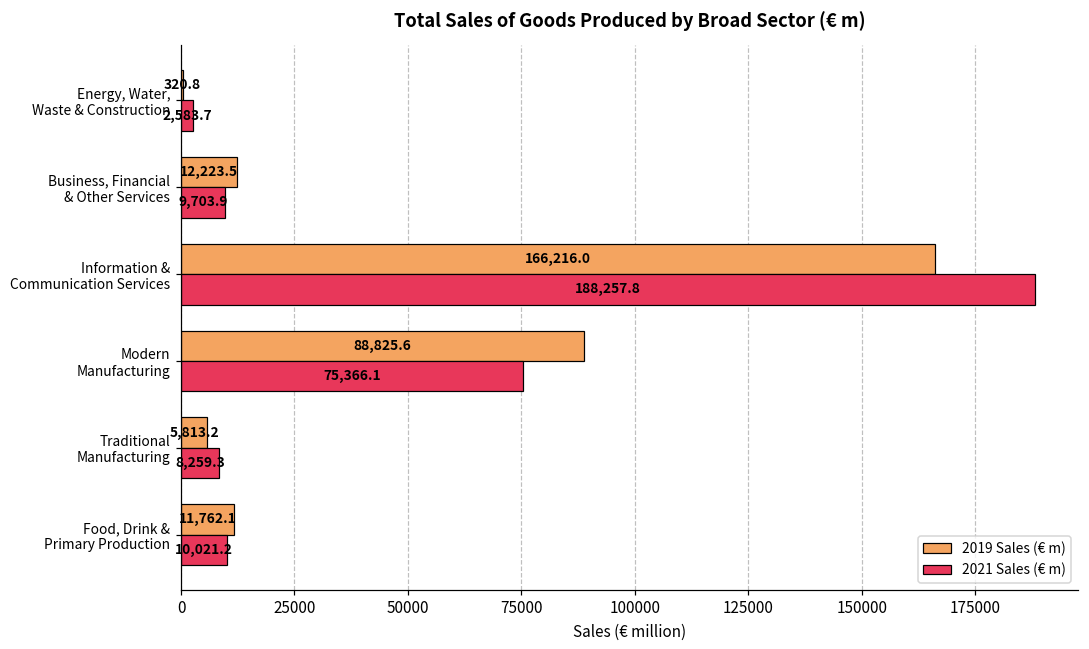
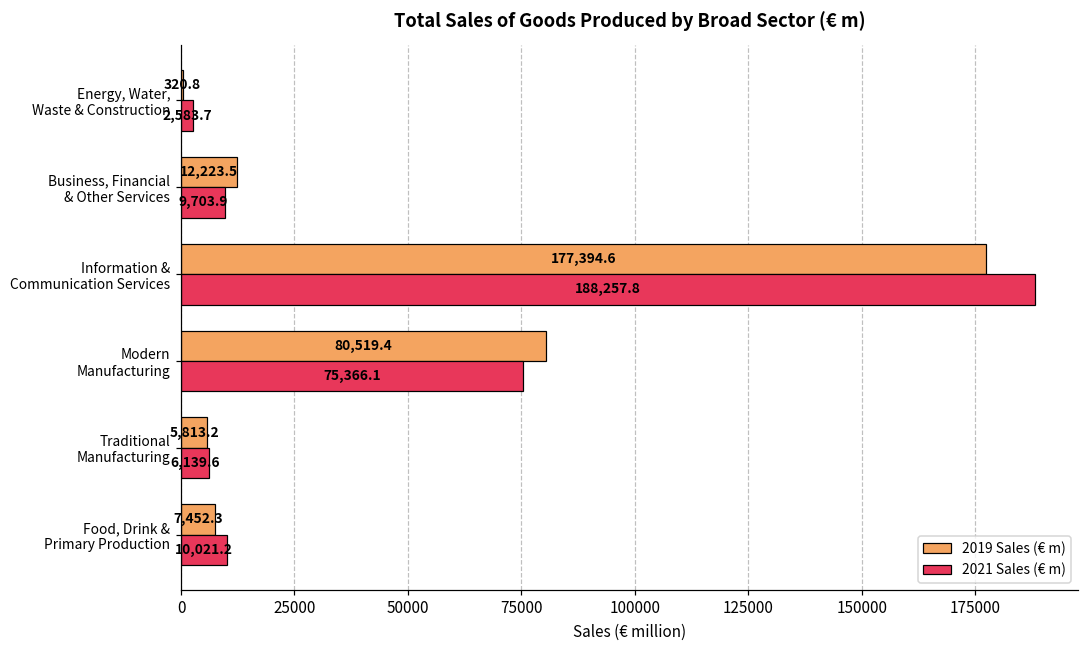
  {
    "2019 Sales (€ m)": {
      "Energy, Water, Waste & Construction": "320.8",
      "Business, Financial & Other Services": "12,223.5",
-     "Information & Communication Services": "166,216.0",
-     "Modern Manufacturing": "88,825.6",
+     "Information & Communication Services": "177,394.6",
+     "Modern Manufacturing": "80,519.4",
      "Traditional Manufacturing": "5,813.2",
-     "Food, Drink & Primary Production": "11,762.1"
+     "Food, Drink & Primary Production": "7,452.3"
    },
    "2021 Sales (€ m)": {
      "Energy, Water, Waste & Construction": "2,583.7",
      "Business, Financial & Other Services": "9,703.9",
      "Information & Communication Services": "188,257.8",
      "Modern Manufacturing": "75,366.1",
-     "Traditional Manufacturing": "8,259.3",
+     "Traditional Manufacturing": "6,139.6",
      "Food, Drink & Primary Production": "10,021.2"
    }
  }
